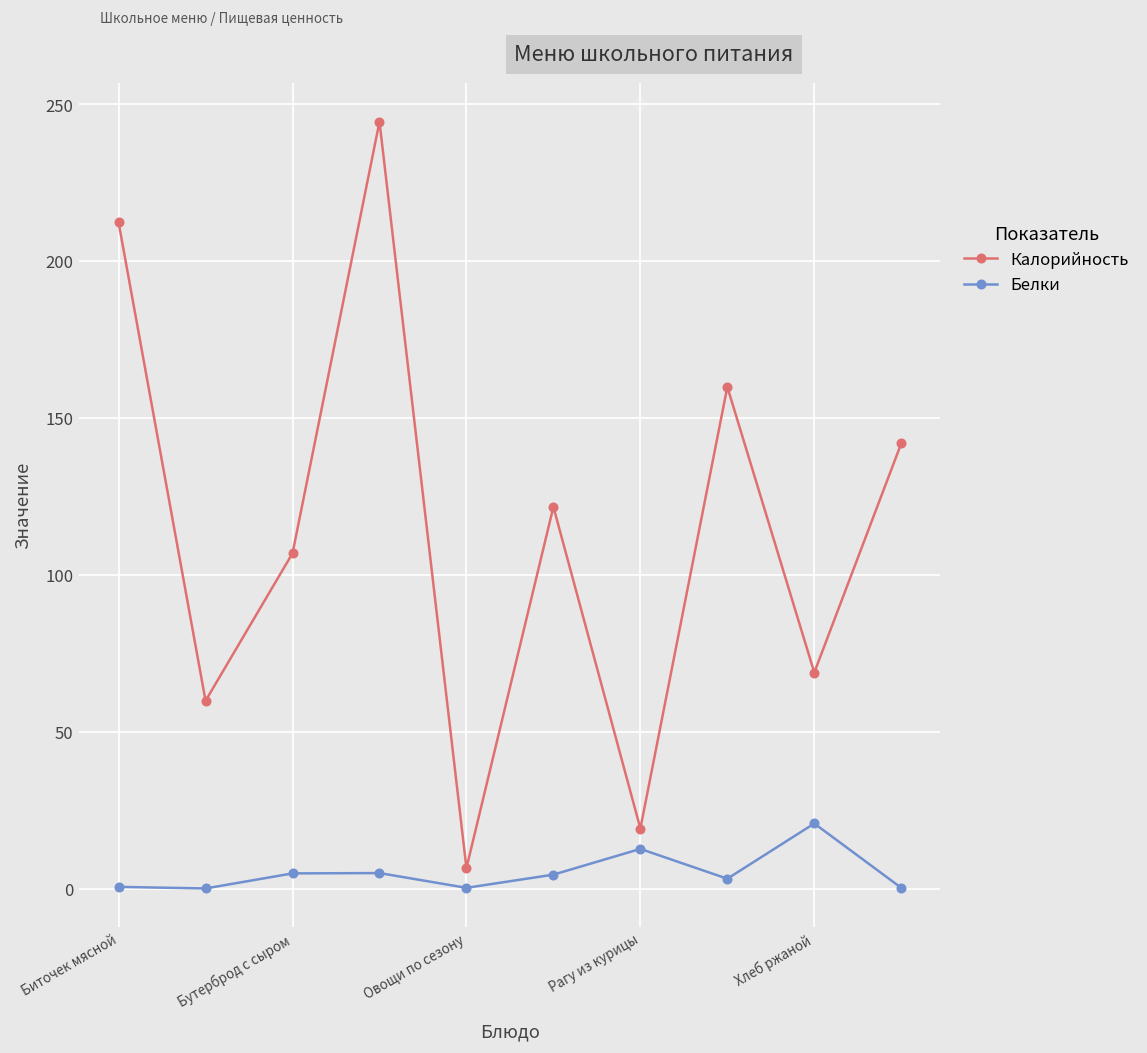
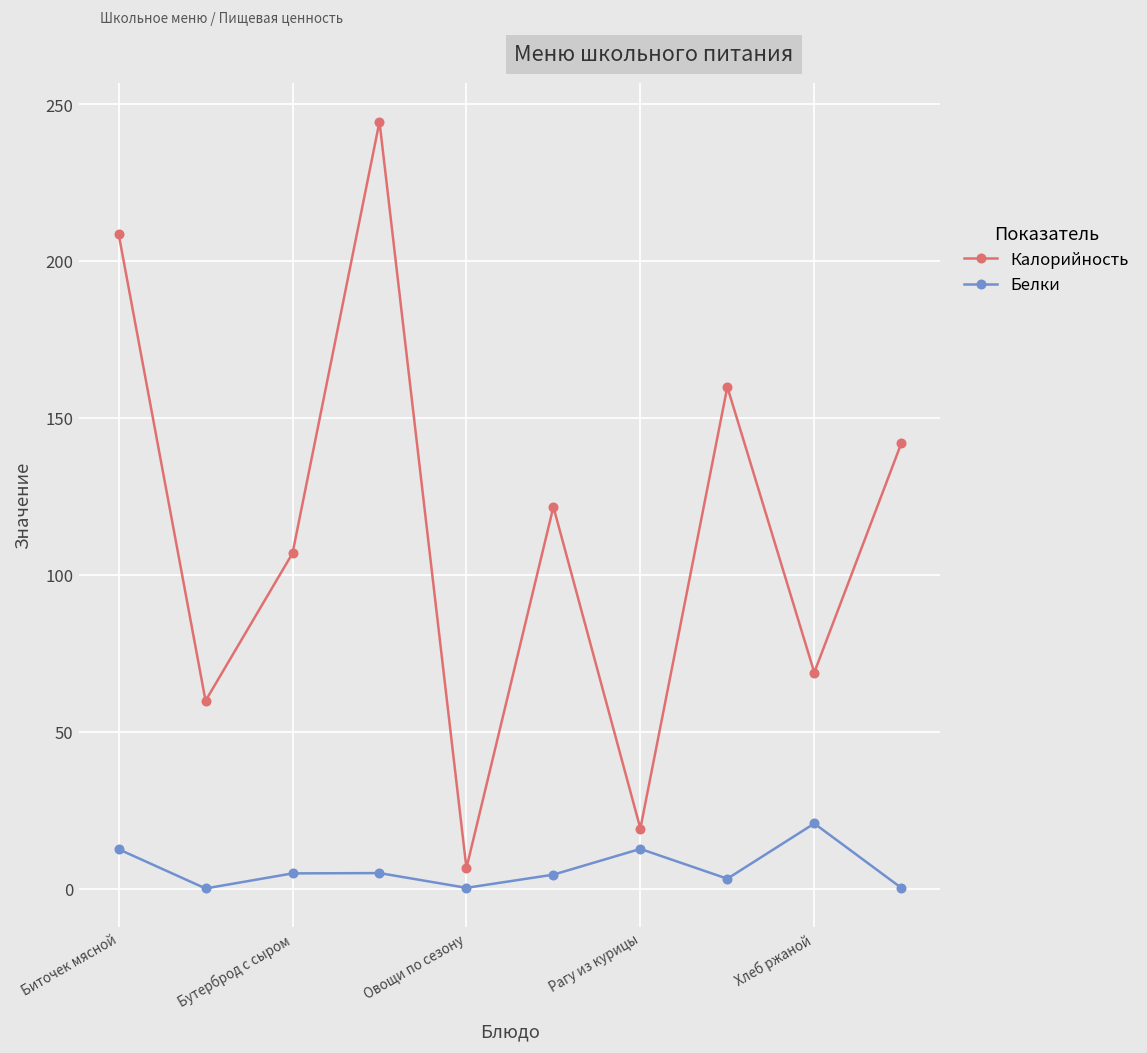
  {
    "Калорийность": {
-     "Биточек мясной": 212,
+     "Биточек мясной": 209,
      "Бутерброд с сыром": 107,
      "Овощи по сезону": 7,
      "Рагу из курицы": 19,
      "Хлеб ржаной": 69
    },
    "Белки": {
-     "Биточек мясной": 1,
+     "Биточек мясной": 13,
      "Бутерброд с сыром": 5,
      "Овощи по сезону": 0,
      "Рагу из курицы": 13,
      "Хлеб ржаной": 21
    }
  }
